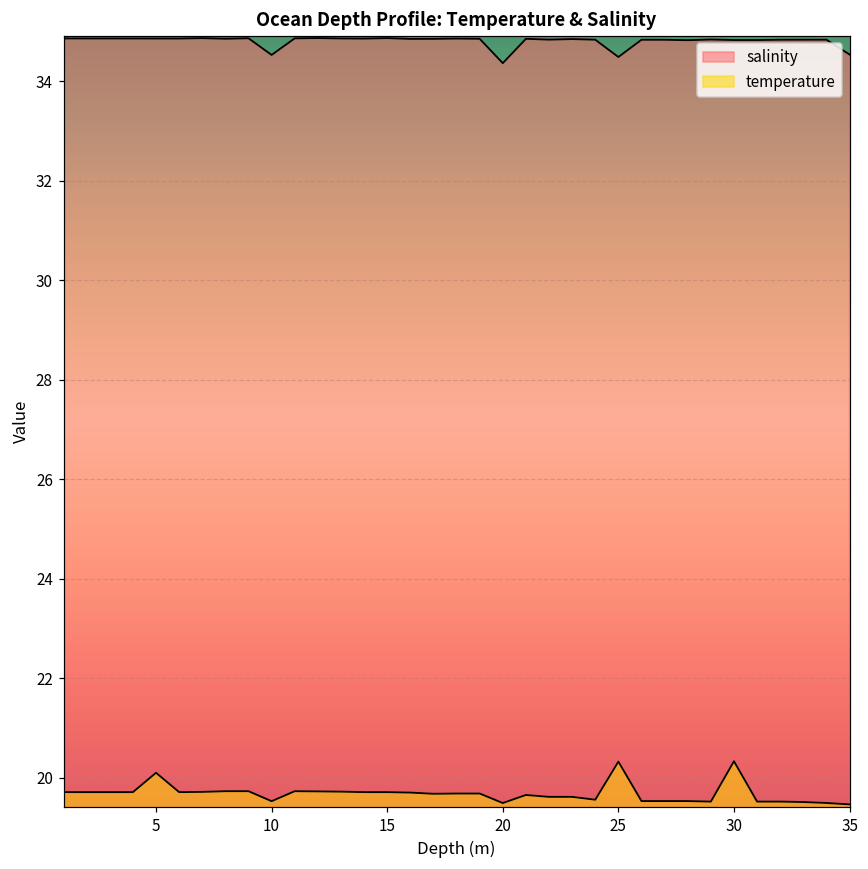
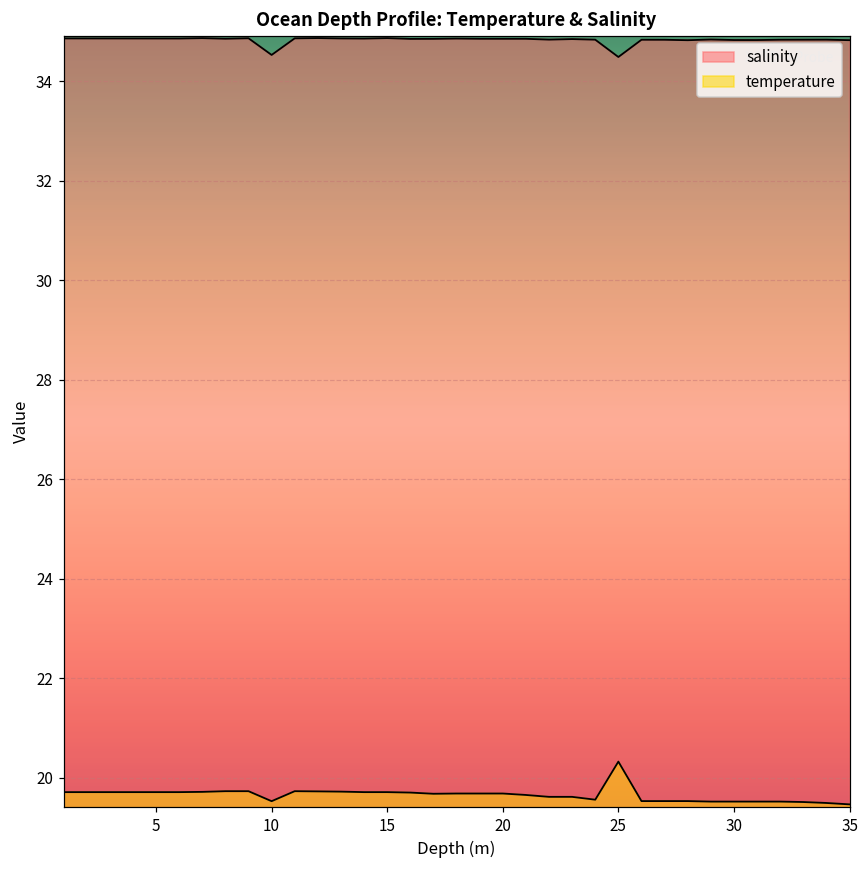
  {
    "salinity": {
      "5": 34.9,
      "10": 34.5,
      "15": 34.9,
-     "20": 34.4,
+     "20": 34.8,
      "25": 34.5,
      "30": 34.8,
-     "35": 34.5
+     "35": 34.8
    },
    "temperature": {
-     "5": 20.1,
+     "5": 19.7,
      "10": 19.5,
      "15": 19.7,
-     "20": 19.5,
+     "20": 19.7,
      "25": 20.3,
-     "30": 20.3,
+     "30": 19.5,
      "35": 19.5
    }
  }
